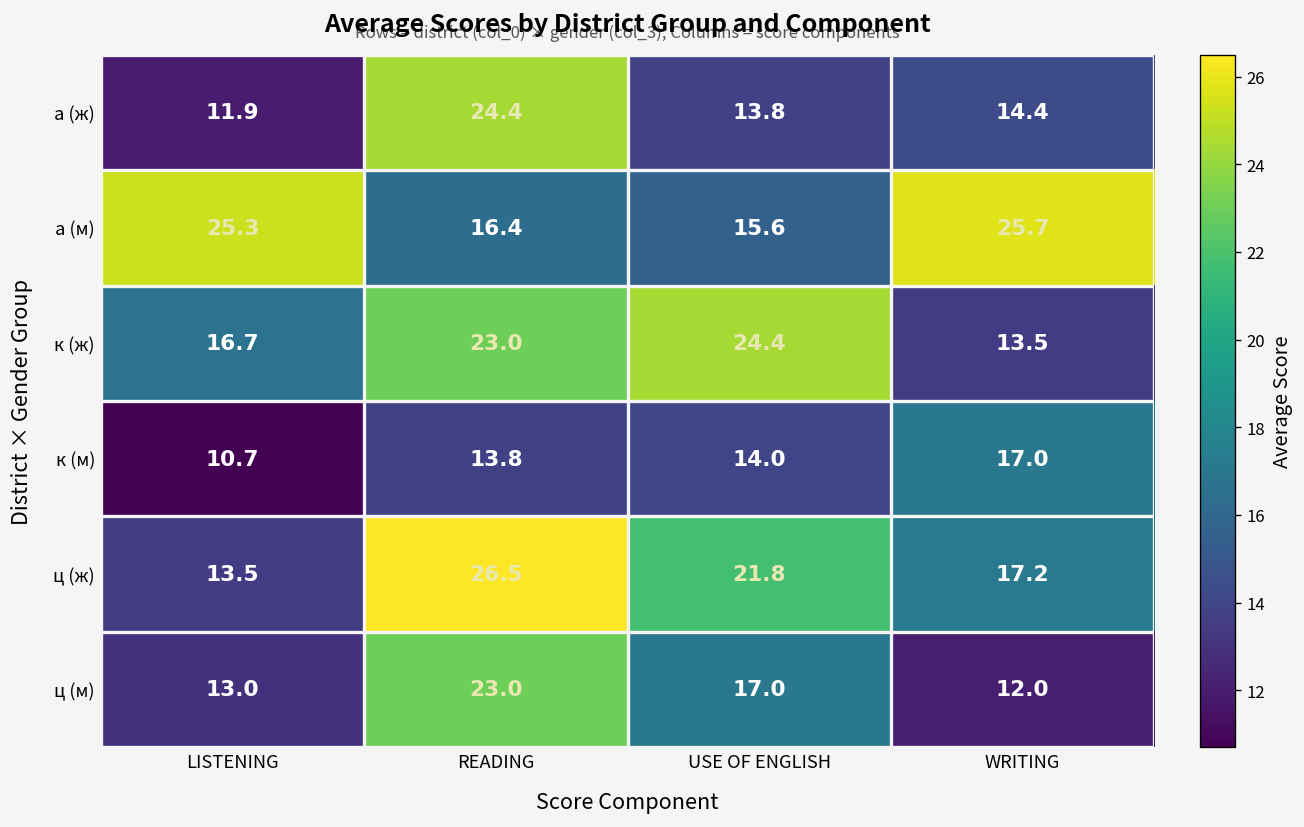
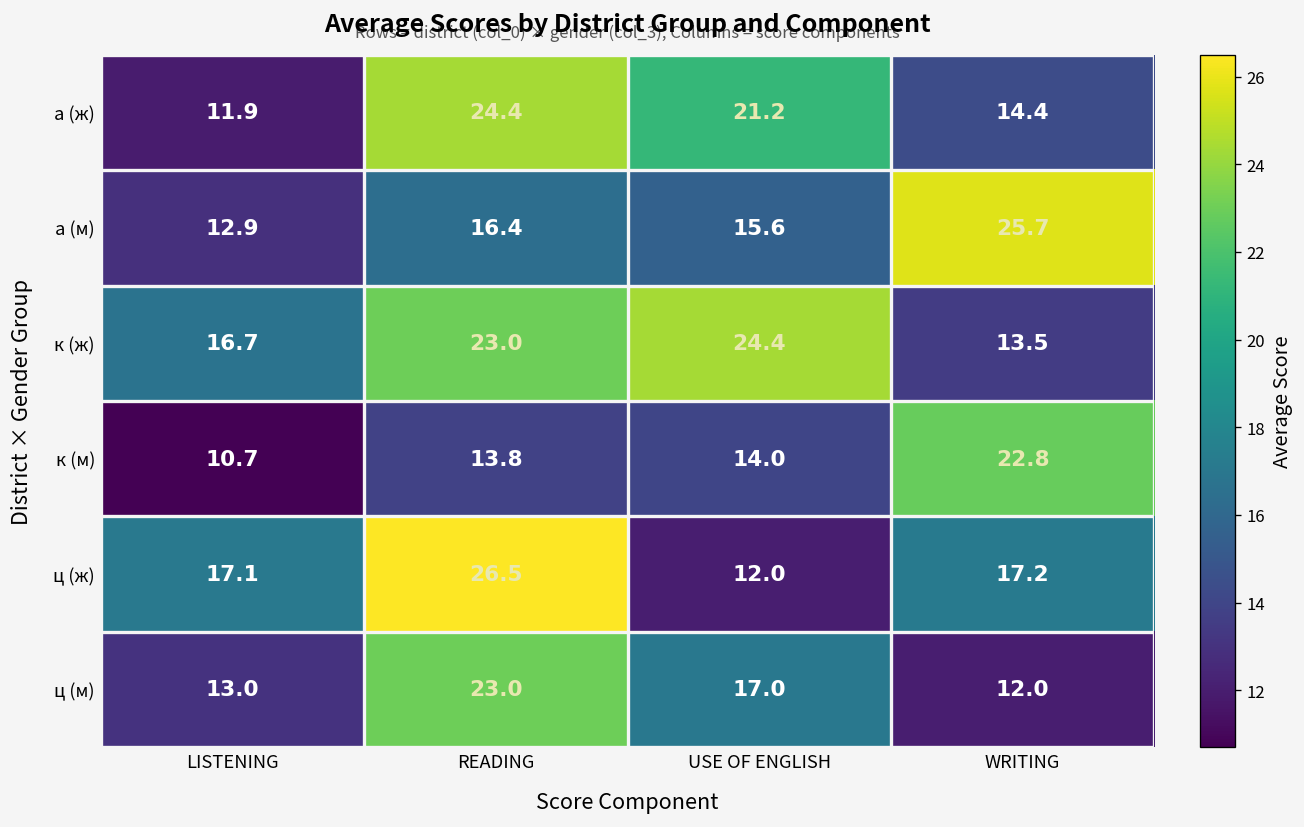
  {
    "а (ж)": {
      "LISTENING": 11.9,
      "READING": 24.4,
-     "USE OF ENGLISH": 13.8,
+     "USE OF ENGLISH": 21.2,
      "WRITING": 14.4
    },
    "а (м)": {
-     "LISTENING": 25.3,
+     "LISTENING": 12.9,
      "READING": 16.4,
      "USE OF ENGLISH": 15.6,
      "WRITING": 25.7
    },
    "к (ж)": {
      "LISTENING": 16.7,
      "READING": 23.0,
      "USE OF ENGLISH": 24.4,
      "WRITING": 13.5
    },
    "к (м)": {
      "LISTENING": 10.7,
      "READING": 13.8,
      "USE OF ENGLISH": 14.0,
-     "WRITING": 17.0
+     "WRITING": 22.8
    },
    "ц (ж)": {
-     "LISTENING": 13.5,
+     "LISTENING": 17.1,
      "READING": 26.5,
-     "USE OF ENGLISH": 21.8,
+     "USE OF ENGLISH": 12.0,
      "WRITING": 17.2
    },
    "ц (м)": {
      "LISTENING": 13.0,
      "READING": 23.0,
      "USE OF ENGLISH": 17.0,
      "WRITING": 12.0
    }
  }
